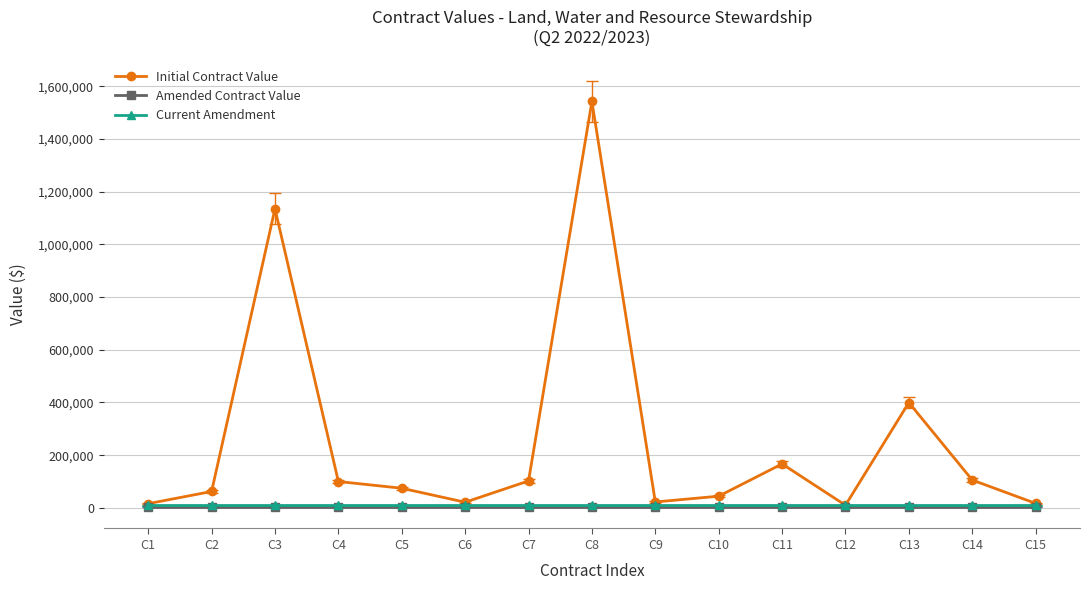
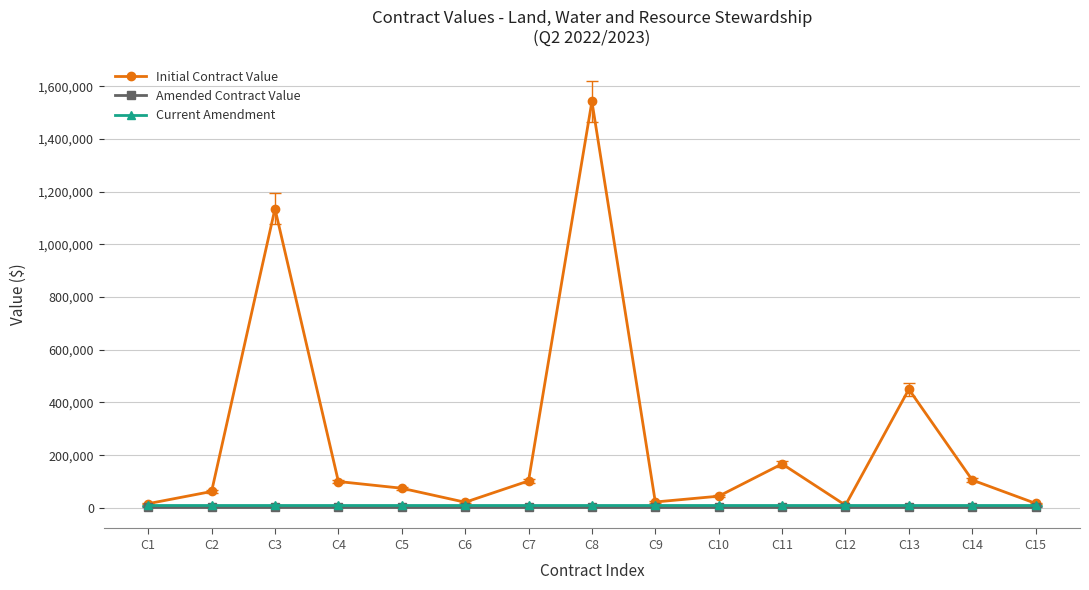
  {
    "Initial Contract Value": {
      "C3": "1,130,000",
      "C8": "1,540,000",
      "C11": "170,000",
-     "C13": "400,000"
+     "C13": "450,000"
    }
  }
